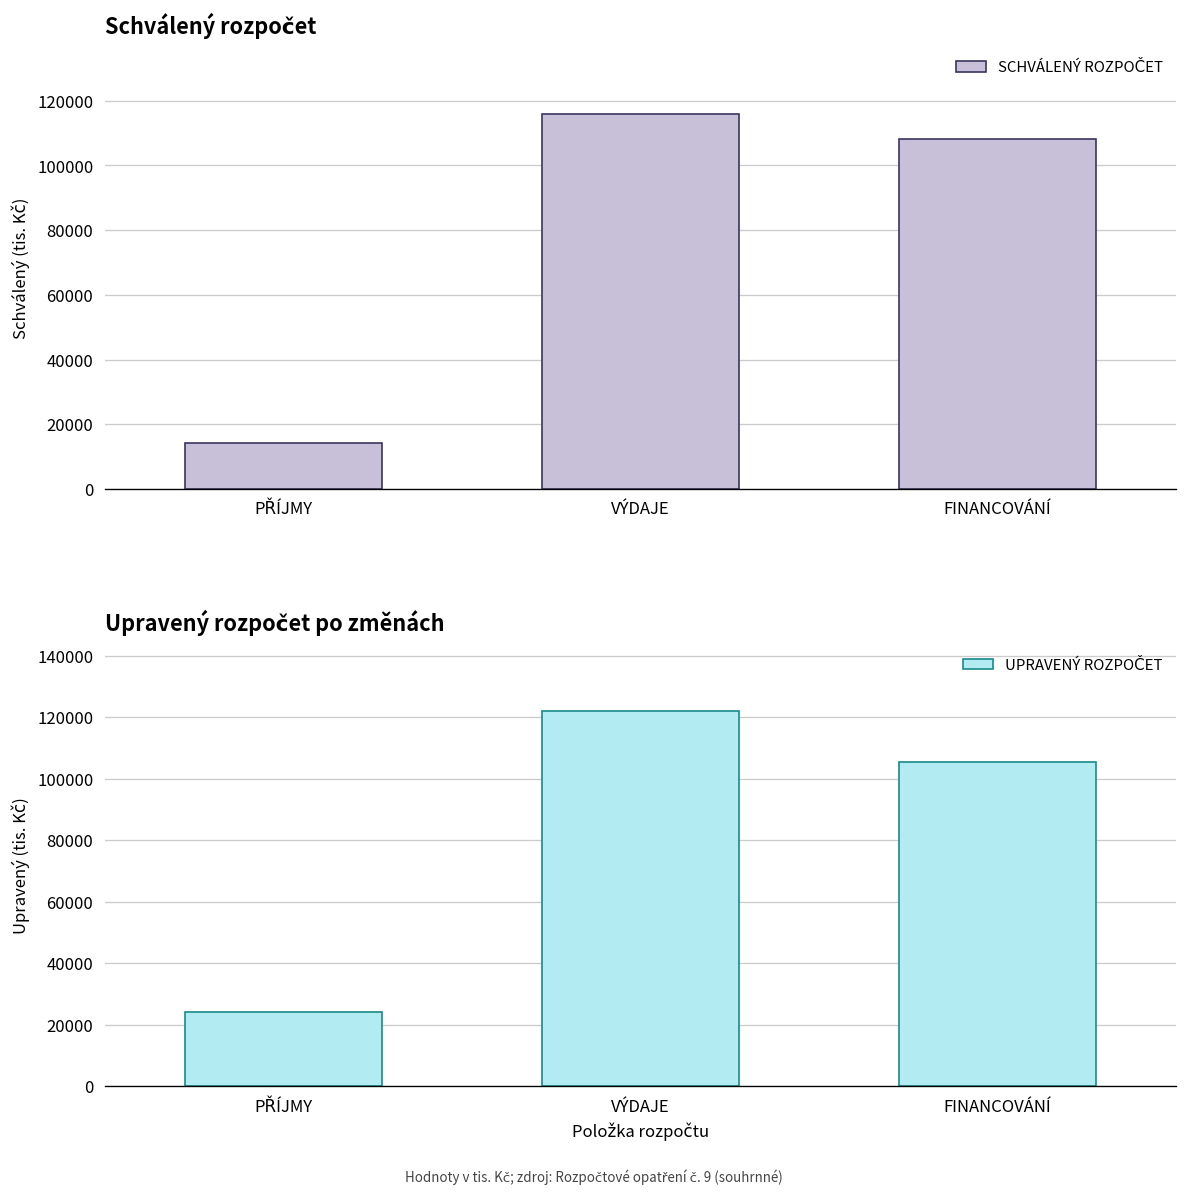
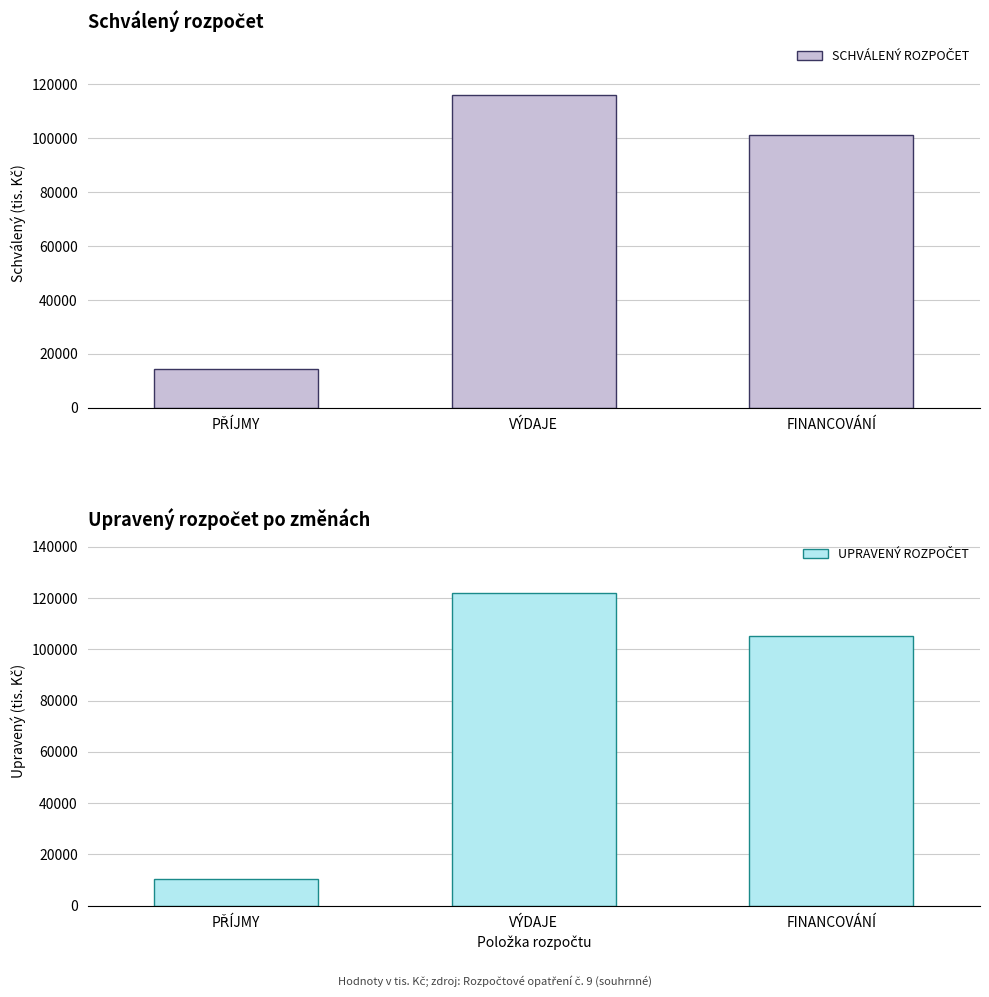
  {
    "Schválený rozpočet": {
      "PŘÍJMY": 14000,
      "VÝDAJE": 116000,
-     "FINANCOVÁNÍ": 108000
+     "FINANCOVÁNÍ": 101000
    },
    "Upravený rozpočet po změnách": {
-     "PŘÍJMY": 24000,
+     "PŘÍJMY": 10000,
      "VÝDAJE": 122000,
      "FINANCOVÁNÍ": 105000
    }
  }
